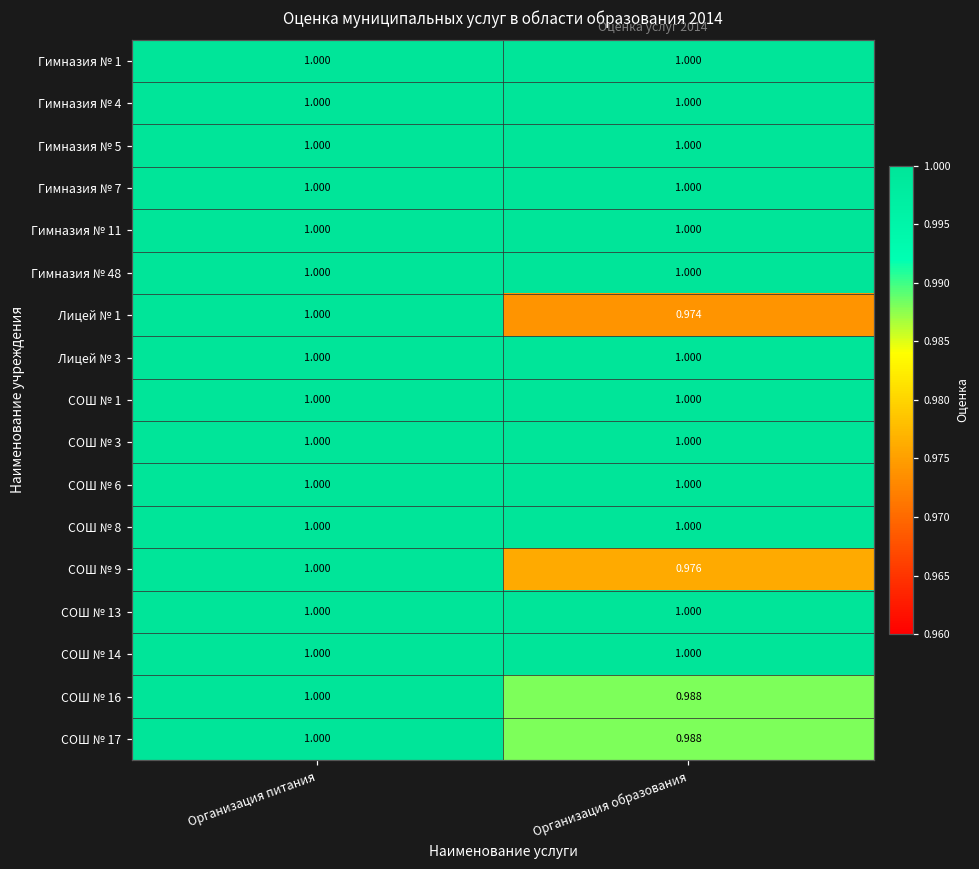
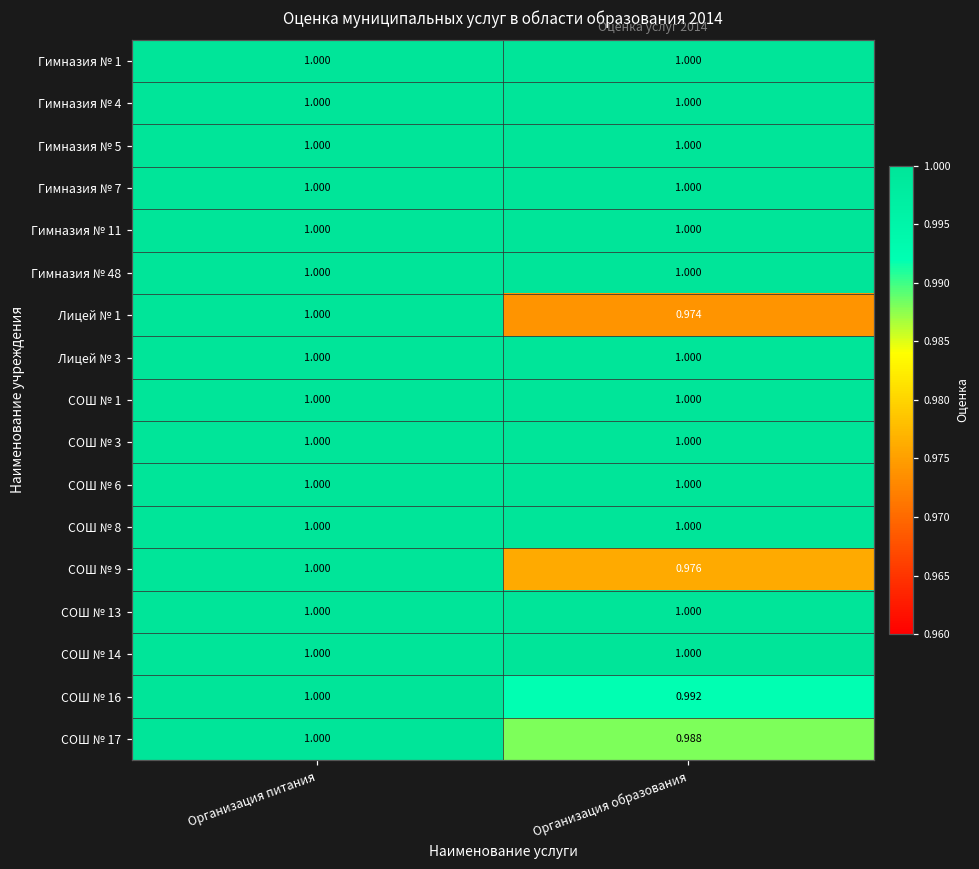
  {
    "Гимназия № 1": {
      "Организация питания": 1.000,
      "Организация образования": 1.000
    },
    "Гимназия № 4": {
      "Организация питания": 1.000,
      "Организация образования": 1.000
    },
    "Гимназия № 5": {
      "Организация питания": 1.000,
      "Организация образования": 1.000
    },
    "Гимназия № 7": {
      "Организация питания": 1.000,
      "Организация образования": 1.000
    },
    "Гимназия № 11": {
      "Организация питания": 1.000,
      "Организация образования": 1.000
    },
    "Гимназия № 48": {
      "Организация питания": 1.000,
      "Организация образования": 1.000
    },
    "Лицей № 1": {
      "Организация питания": 1.000,
      "Организация образования": 0.974
    },
    "Лицей № 3": {
      "Организация питания": 1.000,
      "Организация образования": 1.000
    },
    "СОШ № 1": {
      "Организация питания": 1.000,
      "Организация образования": 1.000
    },
    "СОШ № 3": {
      "Организация питания": 1.000,
      "Организация образования": 1.000
    },
    "СОШ № 6": {
      "Организация питания": 1.000,
      "Организация образования": 1.000
    },
    "СОШ № 8": {
      "Организация питания": 1.000,
      "Организация образования": 1.000
    },
    "СОШ № 9": {
      "Организация питания": 1.000,
      "Организация образования": 0.976
    },
    "СОШ № 13": {
      "Организация питания": 1.000,
      "Организация образования": 1.000
    },
    "СОШ № 14": {
      "Организация питания": 1.000,
      "Организация образования": 1.000
    },
    "СОШ № 16": {
      "Организация питания": 1.000,
-     "Организация образования": 0.988
+     "Организация образования": 0.992
    },
    "СОШ № 17": {
      "Организация питания": 1.000,
      "Организация образования": 0.988
    }
  }
